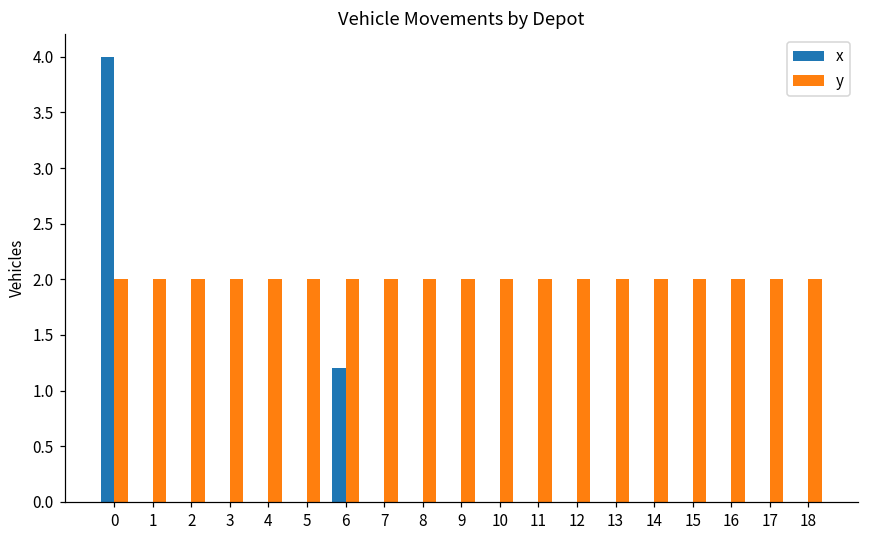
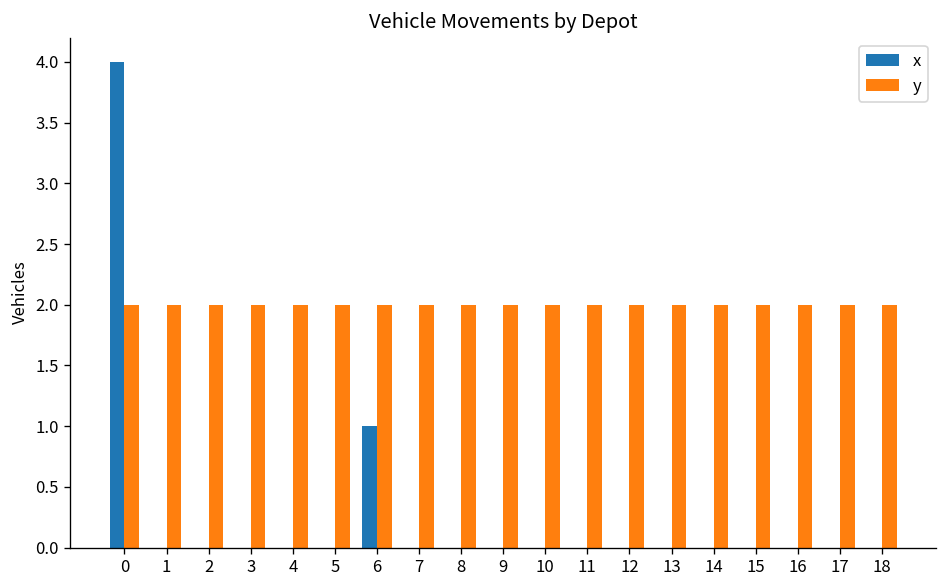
  {
    "x": {
      "0": 4.0,
      "1": 0.0,
      "2": 0.0,
      "3": 0.0,
      "4": 0.0,
      "5": 0.0,
-     "6": 1.2,
+     "6": 1.0,
      "7": 0.0,
      "8": 0.0,
      "9": 0.0,
      "10": 0.0,
      "11": 0.0,
      "12": 0.0,
      "13": 0.0,
      "14": 0.0,
      "15": 0.0,
      "16": 0.0,
      "17": 0.0,
      "18": 0.0
    },
    "y": {
      "0": 2.0,
      "1": 2.0,
      "2": 2.0,
      "3": 2.0,
      "4": 2.0,
      "5": 2.0,
      "6": 2.0,
      "7": 2.0,
      "8": 2.0,
      "9": 2.0,
      "10": 2.0,
      "11": 2.0,
      "12": 2.0,
      "13": 2.0,
      "14": 2.0,
      "15": 2.0,
      "16": 2.0,
      "17": 2.0,
      "18": 2.0
    }
  }
